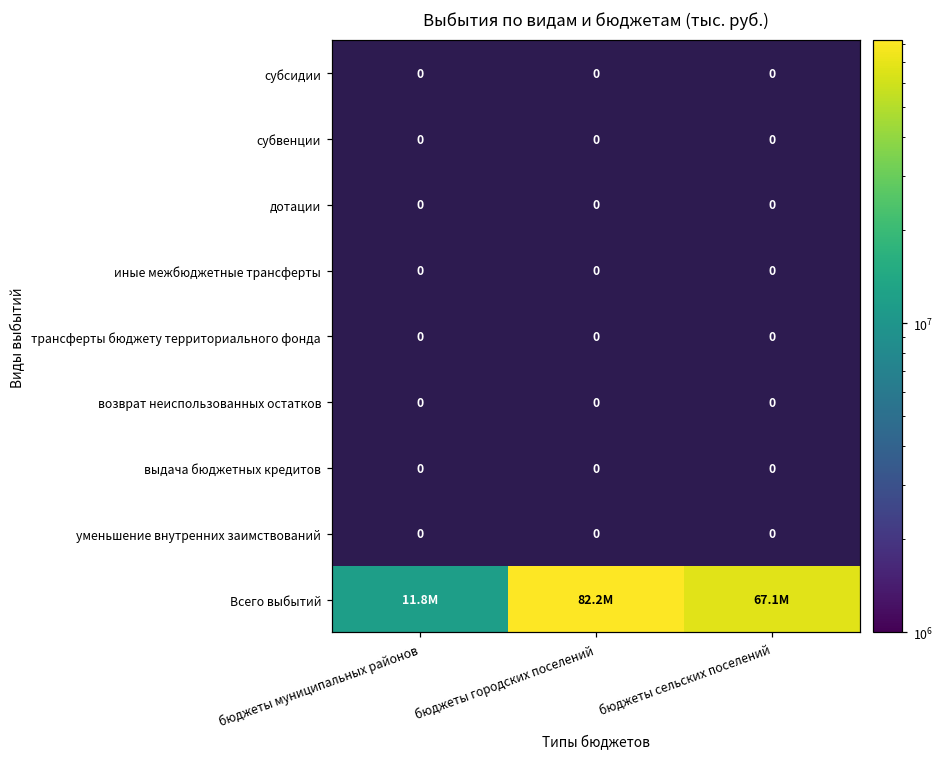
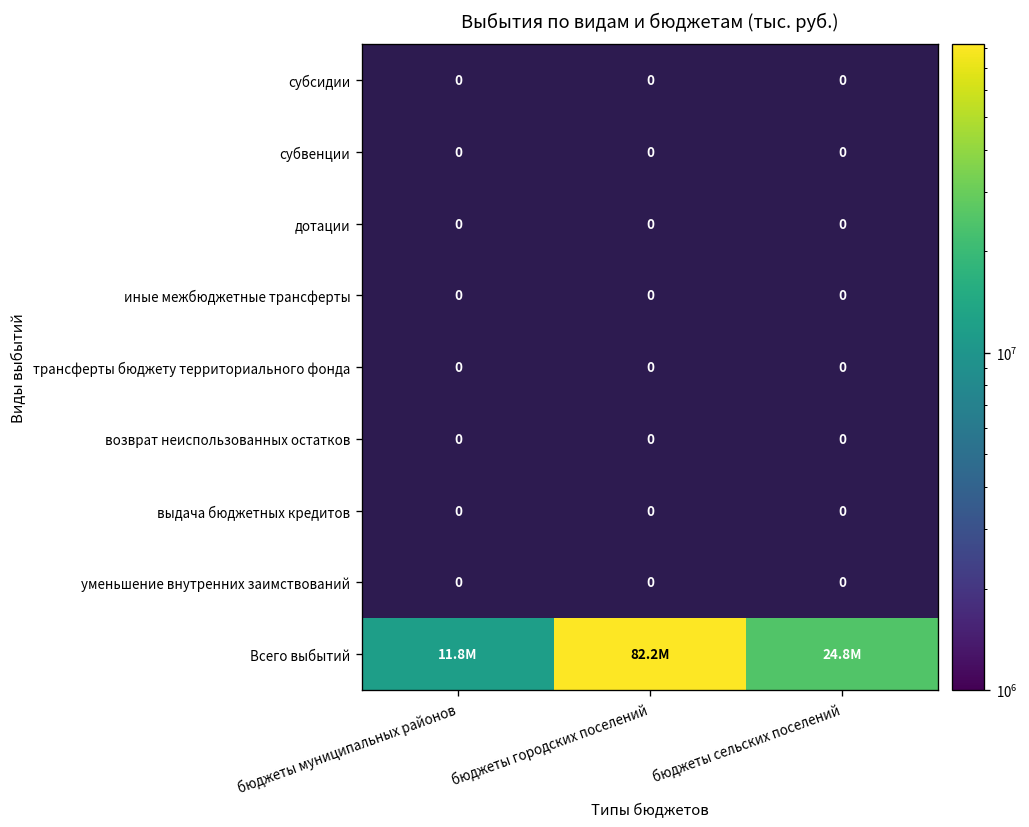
  {
    "Всего выбытий": {
      "бюджеты муниципальных районов": "11.8M",
      "бюджеты городских поселений": "82.2M",
-     "бюджеты сельских поселений": "67.1M"
+     "бюджеты сельских поселений": "24.8M"
    }
  }
